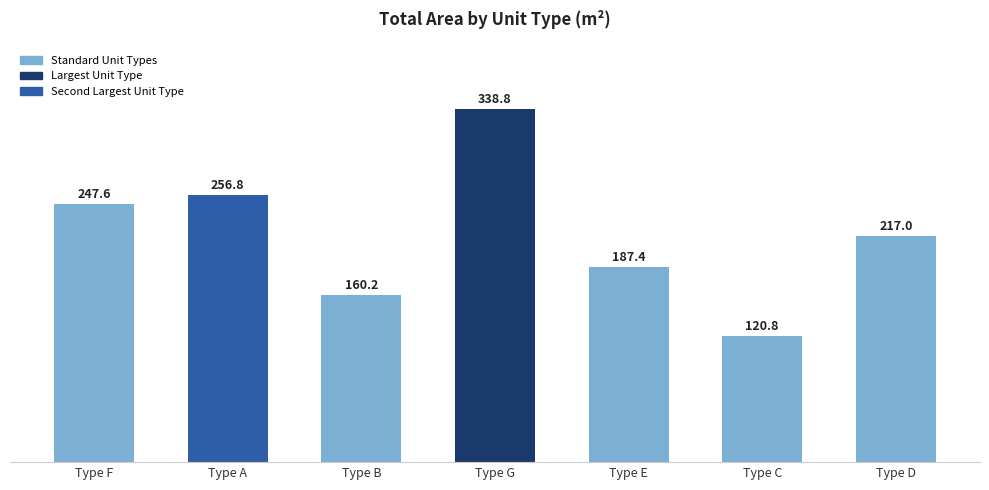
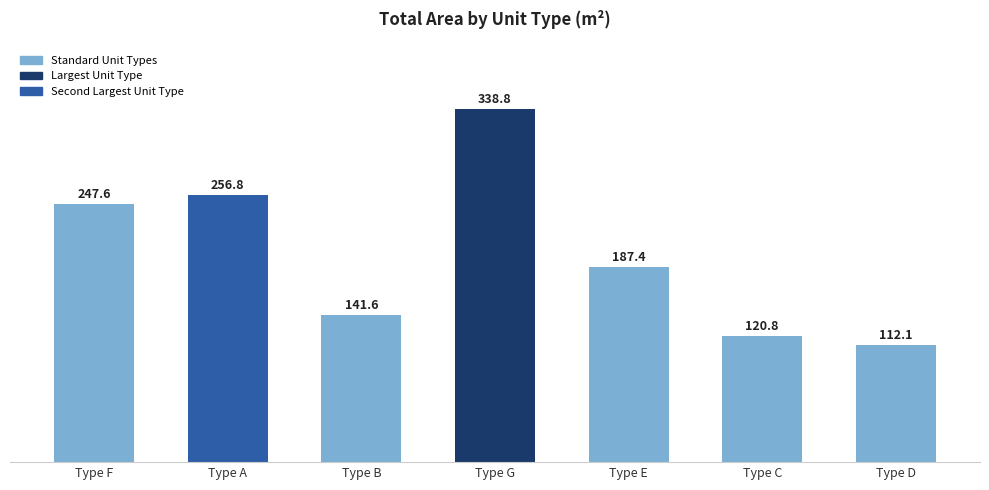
  {
    "Type F": 247.6,
    "Type A": 256.8,
-   "Type B": 160.2,
+   "Type B": 141.6,
    "Type G": 338.8,
    "Type E": 187.4,
    "Type C": 120.8,
-   "Type D": 217.0
+   "Type D": 112.1
  }
